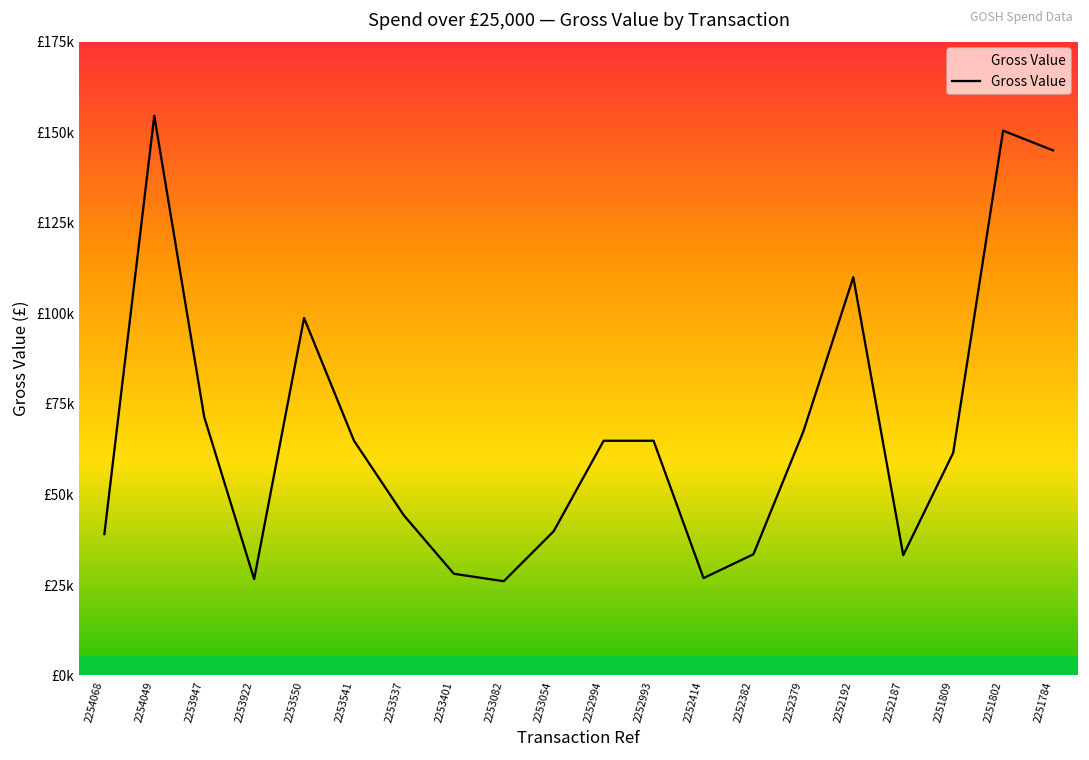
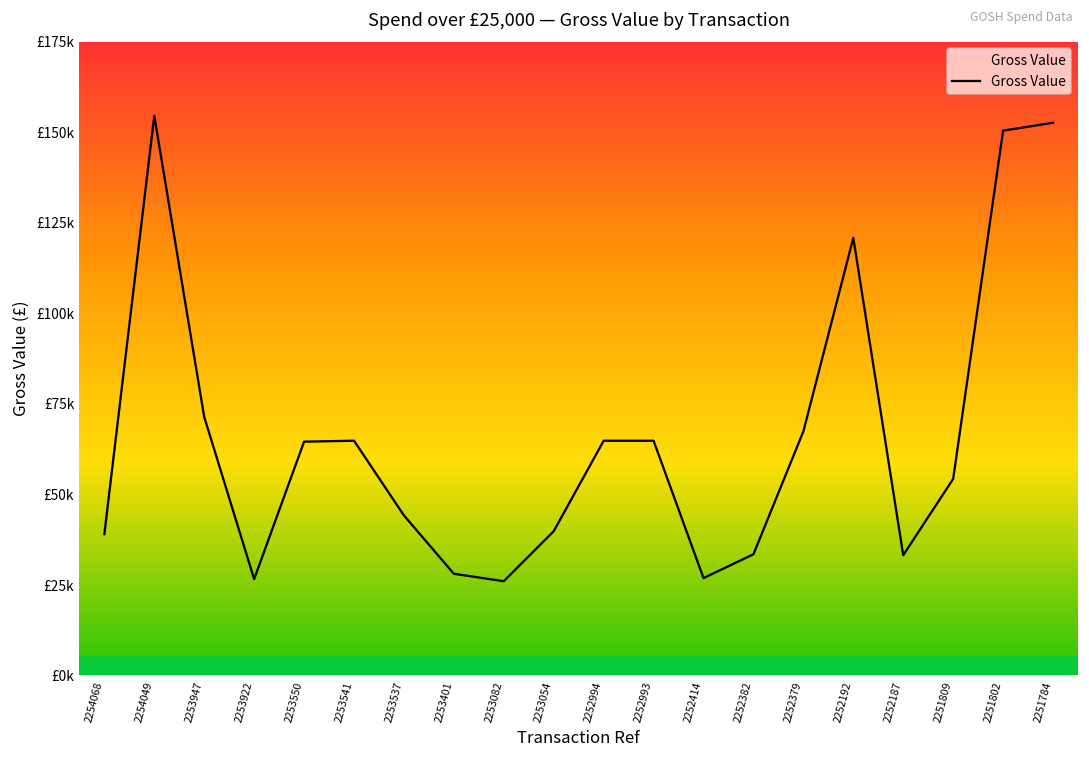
  {
    "2254068": "£39000",
    "2254049": "£154000",
    "2253947": "£71000",
    "2253922": "£27000",
-   "2253550": "£99000",
+   "2253550": "£65000",
    "2253541": "£65000",
    "2253537": "£44000",
    "2253401": "£28000",
    "2253082": "£26000",
    "2253054": "£40000",
    "2252994": "£65000",
    "2252993": "£65000",
    "2252414": "£27000",
    "2252382": "£33000",
    "2252379": "£67000",
-   "2252192": "£110000",
+   "2252192": "£121000",
    "2252187": "£33000",
-   "2251809": "£61000",
+   "2251809": "£54000",
    "2251802": "£150000",
-   "2251784": "£145000"
+   "2251784": "£153000"
  }
